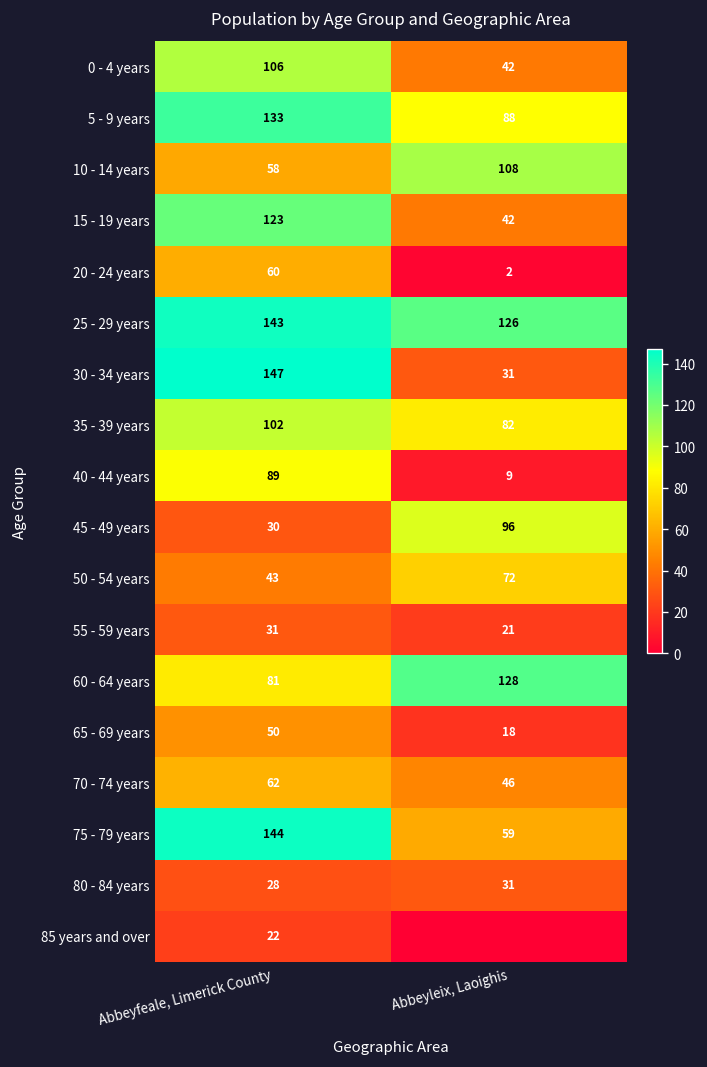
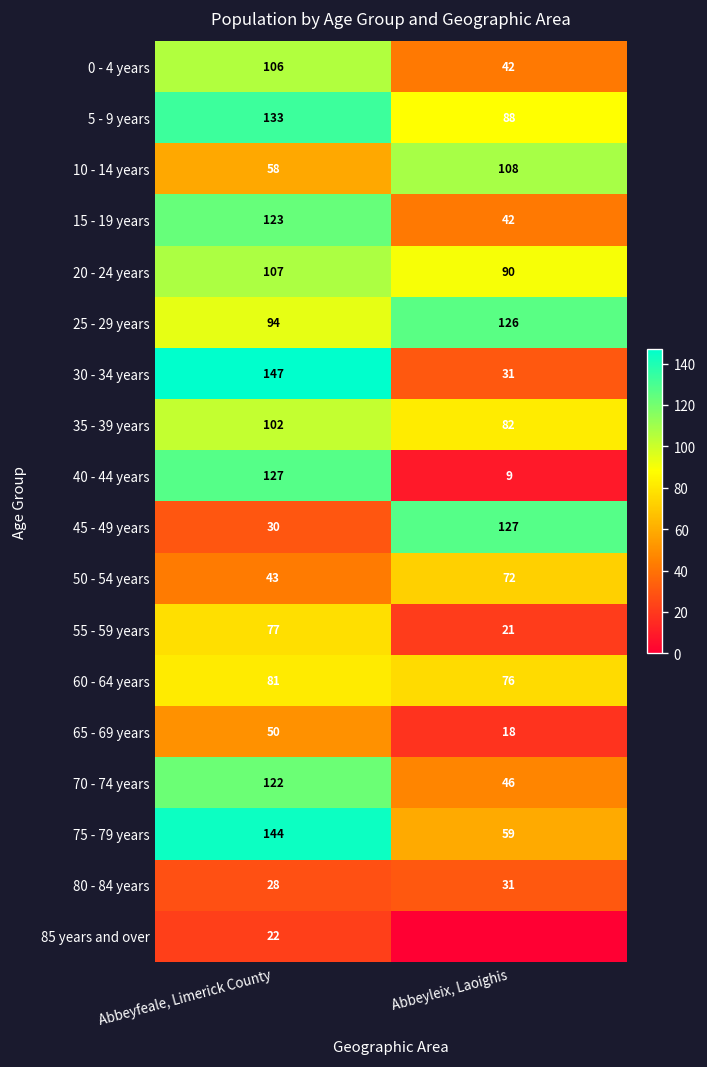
  {
    "0 - 4 years": {
      "Abbeyfeale, Limerick County": 106,
      "Abbeyleix, Laoighis": 42
    },
    "5 - 9 years": {
      "Abbeyfeale, Limerick County": 133,
      "Abbeyleix, Laoighis": 88
    },
    "10 - 14 years": {
      "Abbeyfeale, Limerick County": 58,
      "Abbeyleix, Laoighis": 108
    },
    "15 - 19 years": {
      "Abbeyfeale, Limerick County": 123,
      "Abbeyleix, Laoighis": 42
    },
    "20 - 24 years": {
-     "Abbeyfeale, Limerick County": 60,
-     "Abbeyleix, Laoighis": 2
+     "Abbeyfeale, Limerick County": 107,
+     "Abbeyleix, Laoighis": 90
    },
    "25 - 29 years": {
-     "Abbeyfeale, Limerick County": 143,
+     "Abbeyfeale, Limerick County": 94,
      "Abbeyleix, Laoighis": 126
    },
    "30 - 34 years": {
      "Abbeyfeale, Limerick County": 147,
      "Abbeyleix, Laoighis": 31
    },
    "35 - 39 years": {
      "Abbeyfeale, Limerick County": 102,
      "Abbeyleix, Laoighis": 82
    },
    "40 - 44 years": {
-     "Abbeyfeale, Limerick County": 89,
+     "Abbeyfeale, Limerick County": 127,
      "Abbeyleix, Laoighis": 9
    },
    "45 - 49 years": {
      "Abbeyfeale, Limerick County": 30,
-     "Abbeyleix, Laoighis": 96
+     "Abbeyleix, Laoighis": 127
    },
    "50 - 54 years": {
      "Abbeyfeale, Limerick County": 43,
      "Abbeyleix, Laoighis": 72
    },
    "55 - 59 years": {
-     "Abbeyfeale, Limerick County": 31,
+     "Abbeyfeale, Limerick County": 77,
      "Abbeyleix, Laoighis": 21
    },
    "60 - 64 years": {
      "Abbeyfeale, Limerick County": 81,
-     "Abbeyleix, Laoighis": 128
+     "Abbeyleix, Laoighis": 76
    },
    "65 - 69 years": {
      "Abbeyfeale, Limerick County": 50,
      "Abbeyleix, Laoighis": 18
    },
    "70 - 74 years": {
-     "Abbeyfeale, Limerick County": 62,
+     "Abbeyfeale, Limerick County": 122,
      "Abbeyleix, Laoighis": 46
    },
    "75 - 79 years": {
      "Abbeyfeale, Limerick County": 144,
      "Abbeyleix, Laoighis": 59
    },
    "80 - 84 years": {
      "Abbeyfeale, Limerick County": 28,
      "Abbeyleix, Laoighis": 31
    },
    "85 years and over": {
      "Abbeyfeale, Limerick County": 22
    }
  }
